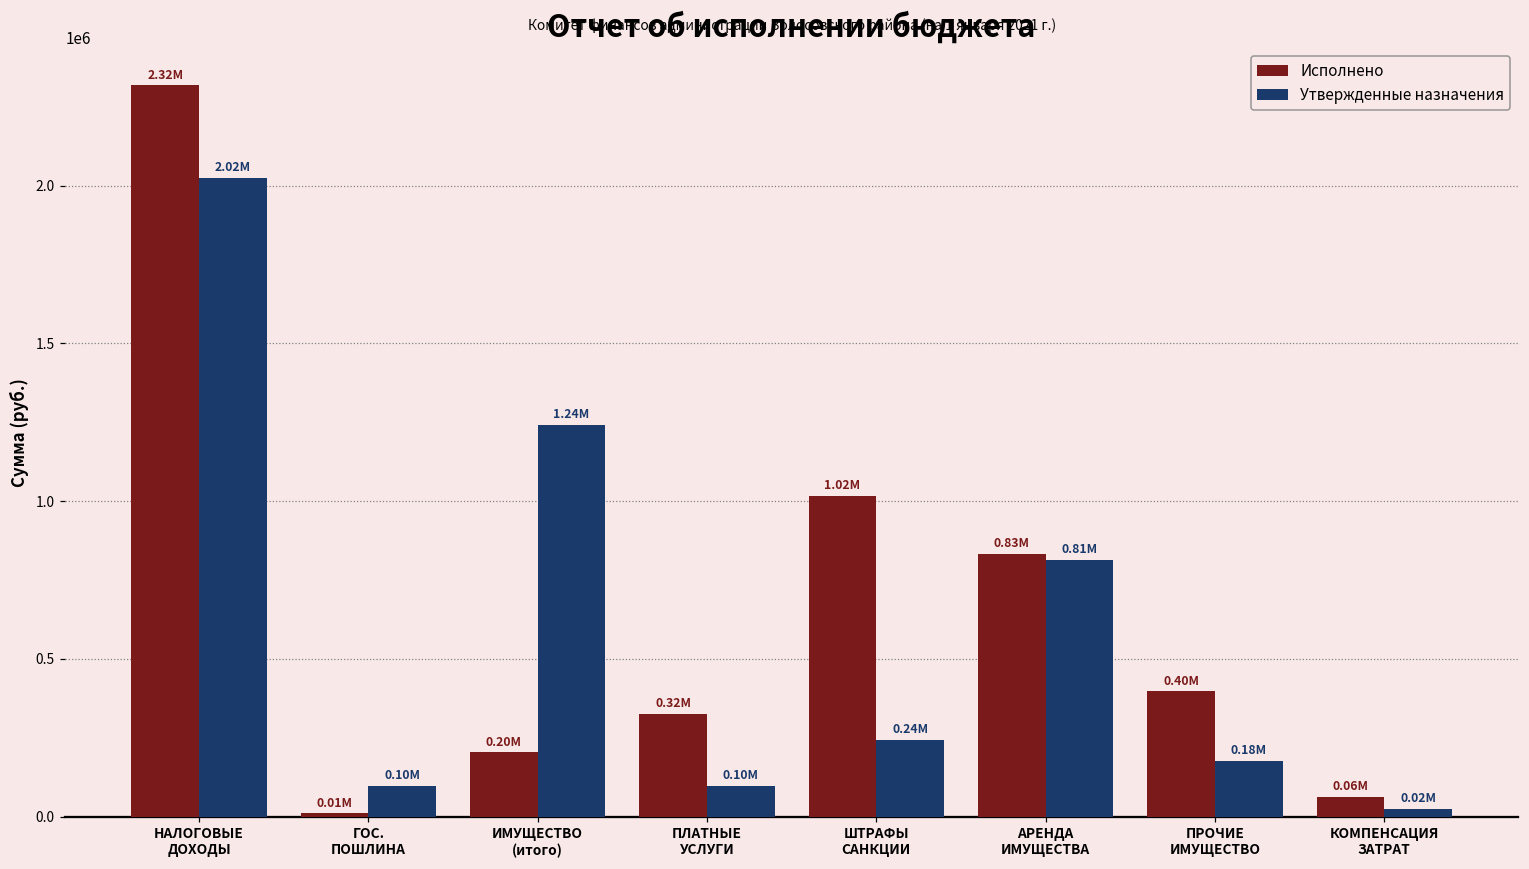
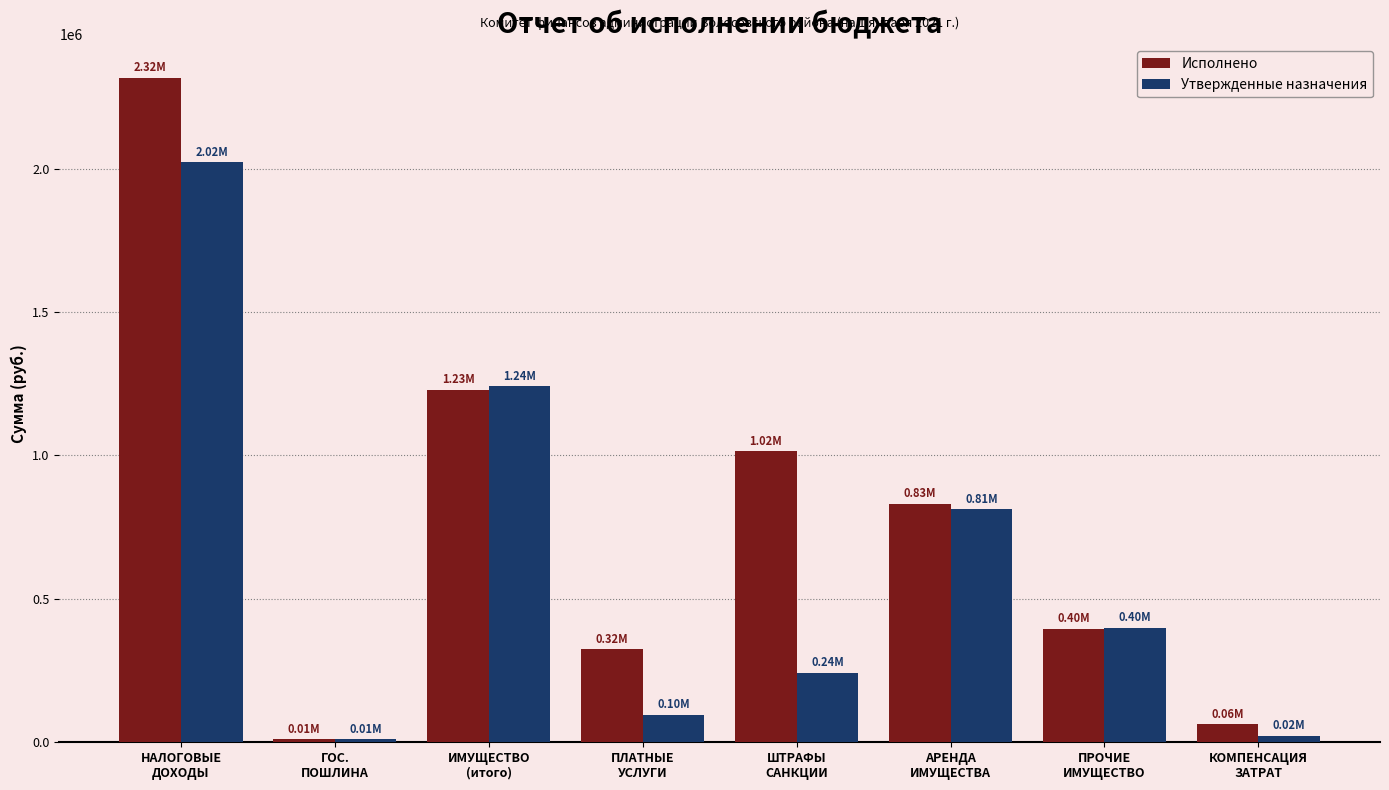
  {
    "Исполнено": {
      "НАЛОГОВЫЕ ДОХОДЫ": "2.32M",
      "ГОС. ПОШЛИНА": "0.01M",
-     "ИМУЩЕСТВО (итого)": "0.20M",
+     "ИМУЩЕСТВО (итого)": "1.23M",
      "ПЛАТНЫЕ УСЛУГИ": "0.32M",
      "ШТРАФЫ САНКЦИИ": "1.02M",
      "АРЕНДА ИМУЩЕСТВА": "0.83M",
      "ПРОЧИЕ ИМУЩЕСТВО": "0.40M",
      "КОМПЕНСАЦИЯ ЗАТРАТ": "0.06M"
    },
    "Утвержденные назначения": {
      "НАЛОГОВЫЕ ДОХОДЫ": "2.02M",
-     "ГОС. ПОШЛИНА": "0.10M",
+     "ГОС. ПОШЛИНА": "0.01M",
      "ИМУЩЕСТВО (итого)": "1.24M",
      "ПЛАТНЫЕ УСЛУГИ": "0.10M",
      "ШТРАФЫ САНКЦИИ": "0.24M",
      "АРЕНДА ИМУЩЕСТВА": "0.81M",
-     "ПРОЧИЕ ИМУЩЕСТВО": "0.18M",
+     "ПРОЧИЕ ИМУЩЕСТВО": "0.40M",
      "КОМПЕНСАЦИЯ ЗАТРАТ": "0.02M"
    }
  }
